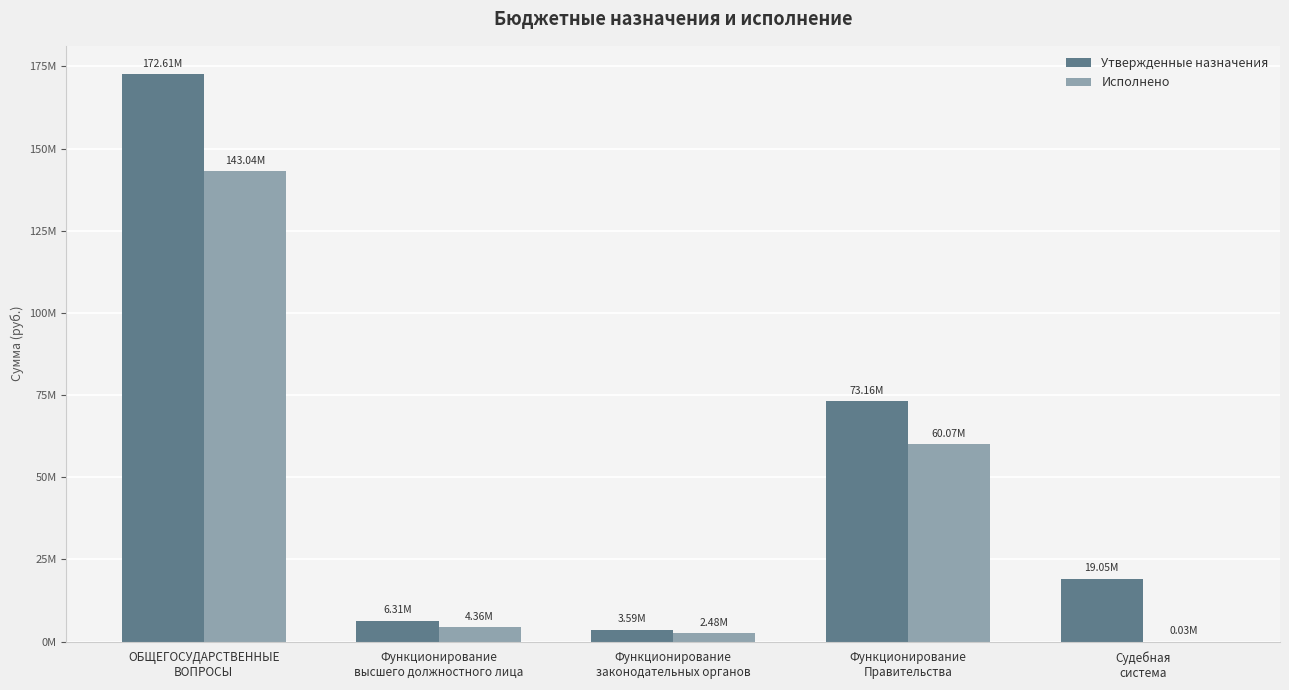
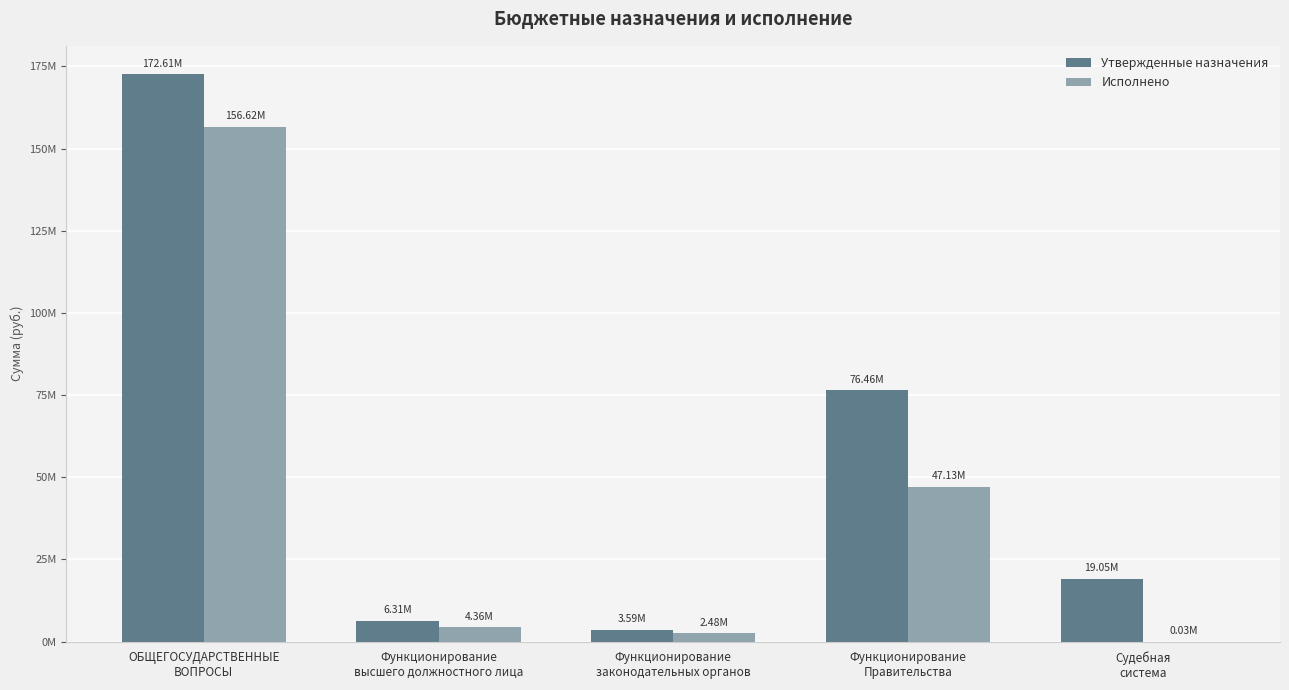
  {
    "Утвержденные назначения": {
      "ОБЩЕГОСУДАРСТВЕННЫЕ ВОПРОСЫ": "172.61M",
      "Функционирование высшего должностного лица": "6.31M",
      "Функционирование законодательных органов": "3.59M",
-     "Функционирование Правительства": "73.16M",
+     "Функционирование Правительства": "76.46M",
      "Судебная система": "19.05M"
    },
    "Исполнено": {
-     "ОБЩЕГОСУДАРСТВЕННЫЕ ВОПРОСЫ": "143.04M",
+     "ОБЩЕГОСУДАРСТВЕННЫЕ ВОПРОСЫ": "156.62M",
      "Функционирование высшего должностного лица": "4.36M",
      "Функционирование законодательных органов": "2.48M",
-     "Функционирование Правительства": "60.07M",
+     "Функционирование Правительства": "47.13M",
      "Судебная система": "0.03M"
    }
  }
